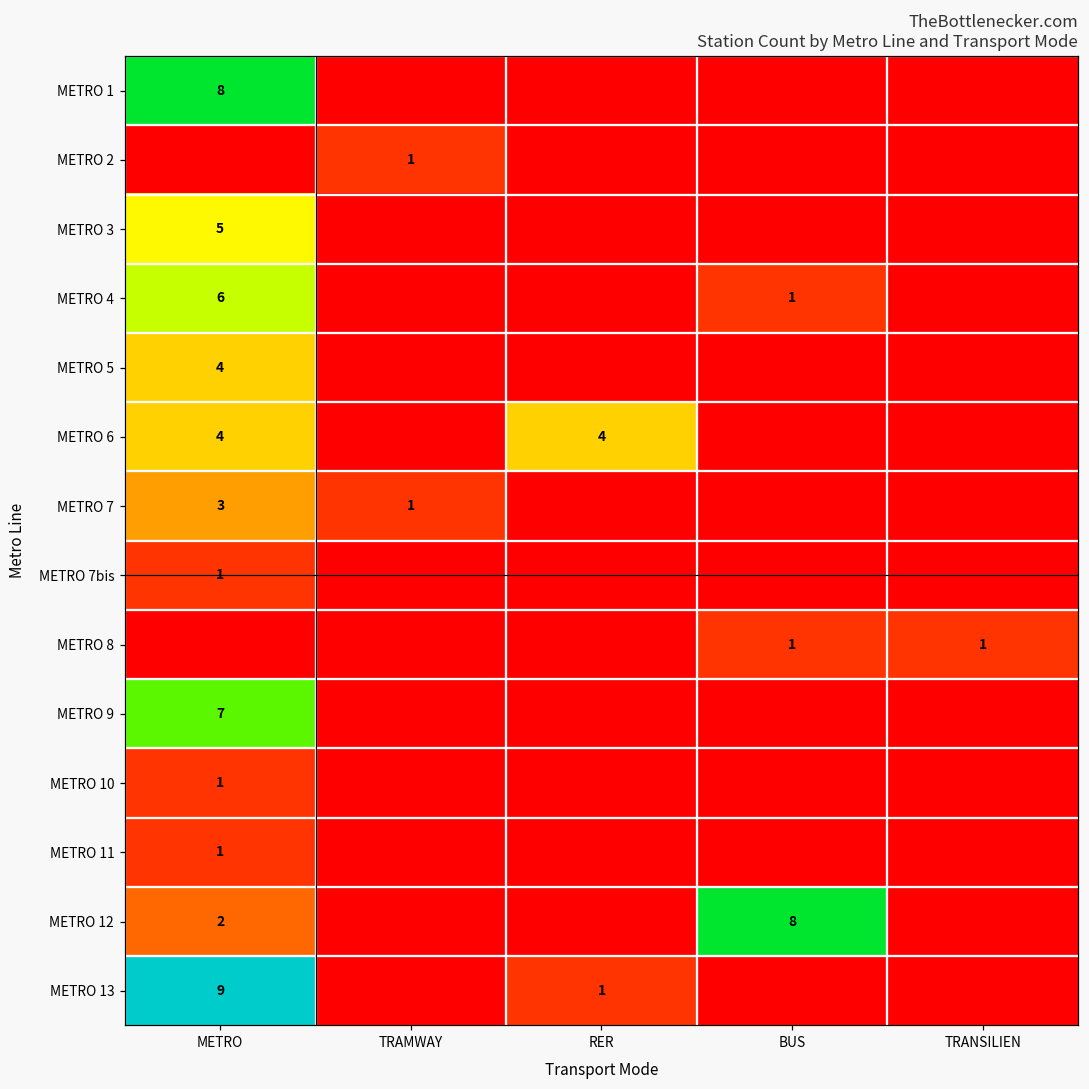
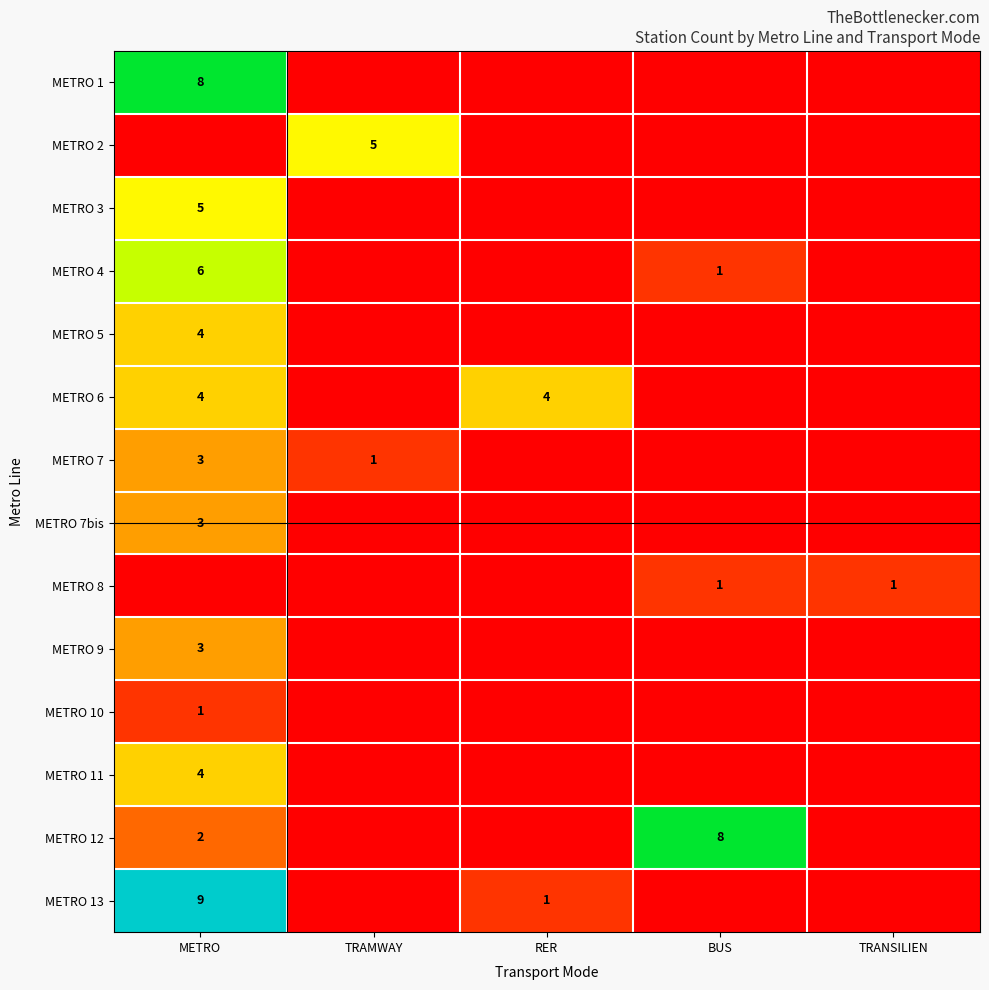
  {
    "METRO 1": {
      "METRO": 8
    },
    "METRO 2": {
-     "TRAMWAY": 1
+     "TRAMWAY": 5
    },
    "METRO 3": {
      "METRO": 5
    },
    "METRO 4": {
      "METRO": 6,
      "BUS": 1
    },
    "METRO 5": {
      "METRO": 4
    },
    "METRO 6": {
      "METRO": 4,
      "RER": 4
    },
    "METRO 7": {
      "METRO": 3,
      "TRAMWAY": 1
    },
    "METRO 7bis": {
-     "METRO": 1
+     "METRO": 3
    },
    "METRO 8": {
      "BUS": 1,
      "TRANSILIEN": 1
    },
    "METRO 9": {
-     "METRO": 7
+     "METRO": 3
    },
    "METRO 10": {
      "METRO": 1
    },
    "METRO 11": {
-     "METRO": 1
+     "METRO": 4
    },
    "METRO 12": {
      "METRO": 2,
      "BUS": 8
    },
    "METRO 13": {
      "METRO": 9,
      "RER": 1
    }
  }
